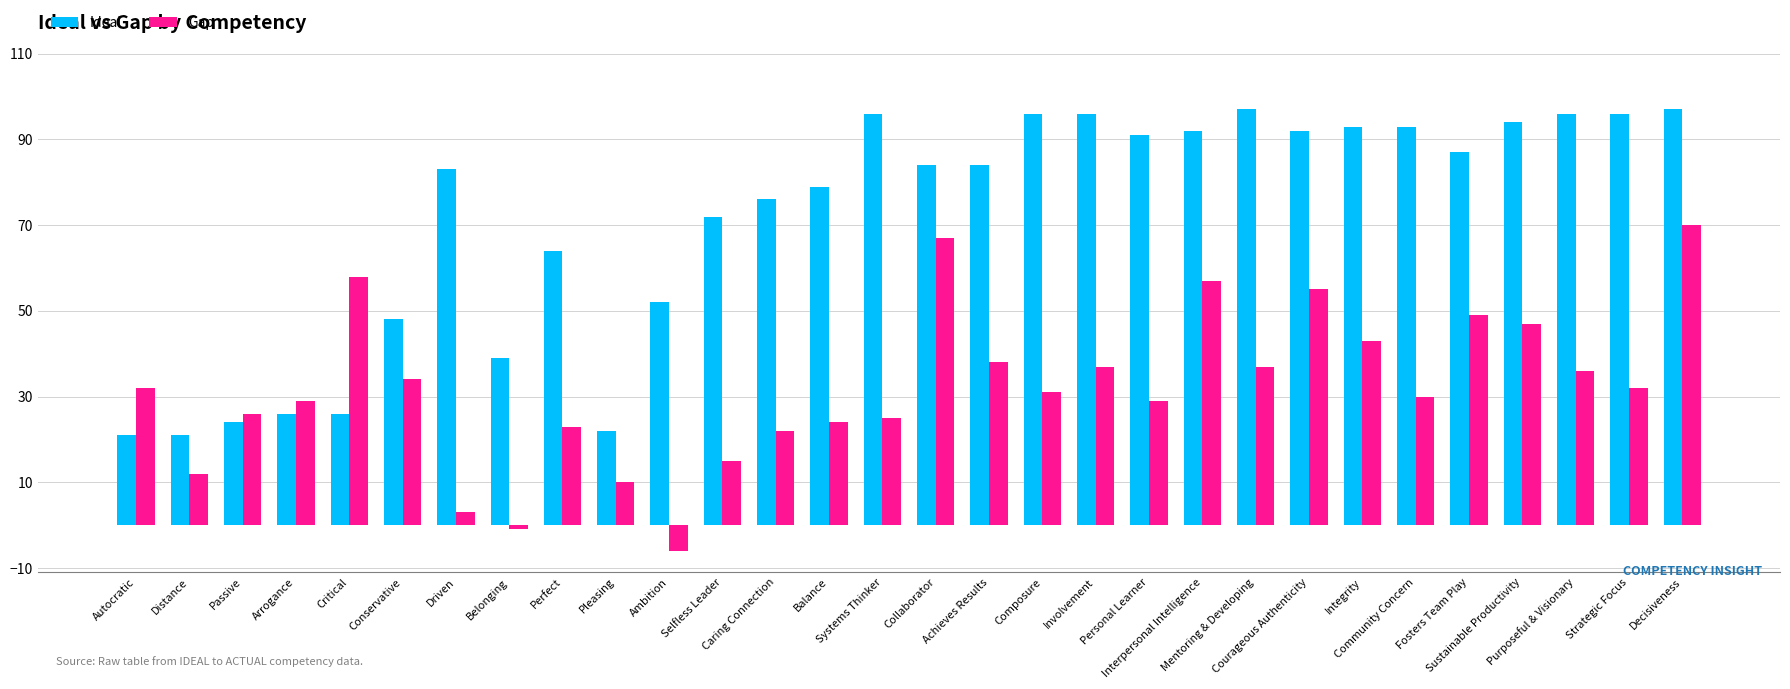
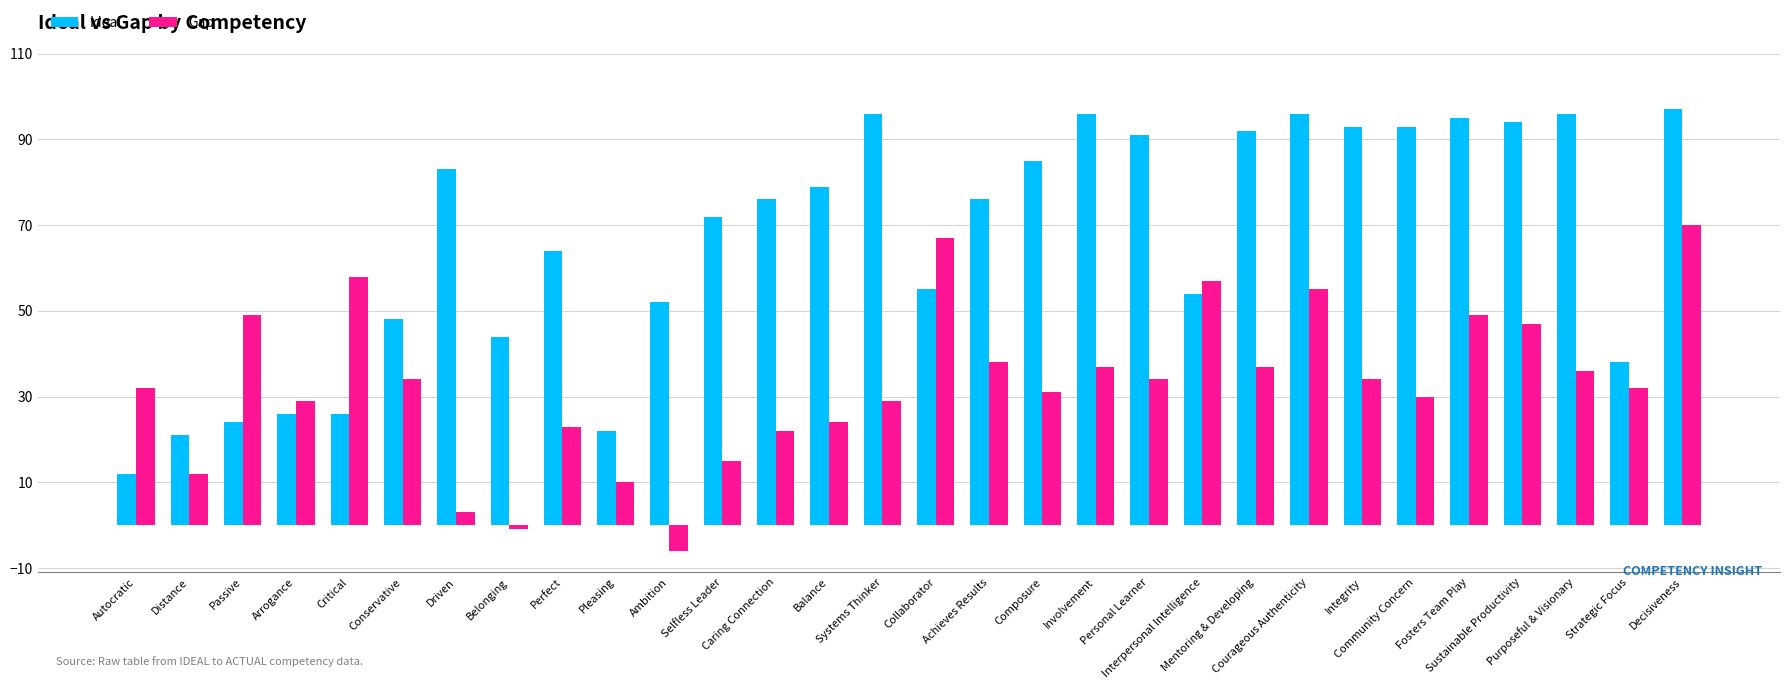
  {
    "Ideal": {
-     "Autocratic": 21,
+     "Autocratic": 12,
      "Distance": 21,
      "Passive": 24,
      "Arrogance": 26,
      "Critical": 26,
      "Conservative": 48,
      "Driven": 83,
-     "Belonging": 39,
+     "Belonging": 44,
      "Perfect": 64,
      "Pleasing": 22,
      "Ambition": 52,
      "Selfless Leader": 72,
      "Caring Connection": 76,
      "Balance": 79,
      "Systems Thinker": 96,
-     "Collaborator": 84,
-     "Achieves Results": 84,
-     "Composure": 96,
+     "Collaborator": 55,
+     "Achieves Results": 76,
+     "Composure": 85,
      "Involvement": 96,
      "Personal Learner": 91,
-     "Interpersonal Intelligence": 92,
-     "Mentoring & Developing": 97,
-     "Courageous Authenticity": 92,
+     "Interpersonal Intelligence": 54,
+     "Mentoring & Developing": 92,
+     "Courageous Authenticity": 96,
      "Integrity": 93,
      "Community Concern": 93,
-     "Fosters Team Play": 87,
+     "Fosters Team Play": 95,
      "Sustainable Productivity": 94,
      "Purposeful & Visionary": 96,
-     "Strategic Focus": 96,
+     "Strategic Focus": 38,
      "Decisiveness": 97
    },
    "Gap": {
      "Autocratic": 32,
      "Distance": 12,
-     "Passive": 26,
+     "Passive": 49,
      "Arrogance": 29,
      "Critical": 58,
      "Conservative": 34,
      "Driven": 3,
      "Belonging": -1,
      "Perfect": 23,
      "Pleasing": 10,
      "Ambition": -6,
      "Selfless Leader": 15,
      "Caring Connection": 22,
      "Balance": 24,
-     "Systems Thinker": 25,
+     "Systems Thinker": 29,
      "Collaborator": 67,
      "Achieves Results": 38,
      "Composure": 31,
      "Involvement": 37,
-     "Personal Learner": 29,
+     "Personal Learner": 34,
      "Interpersonal Intelligence": 57,
      "Mentoring & Developing": 37,
      "Courageous Authenticity": 55,
-     "Integrity": 43,
+     "Integrity": 34,
      "Community Concern": 30,
      "Fosters Team Play": 49,
      "Sustainable Productivity": 47,
      "Purposeful & Visionary": 36,
      "Strategic Focus": 32,
      "Decisiveness": 70
    }
  }
